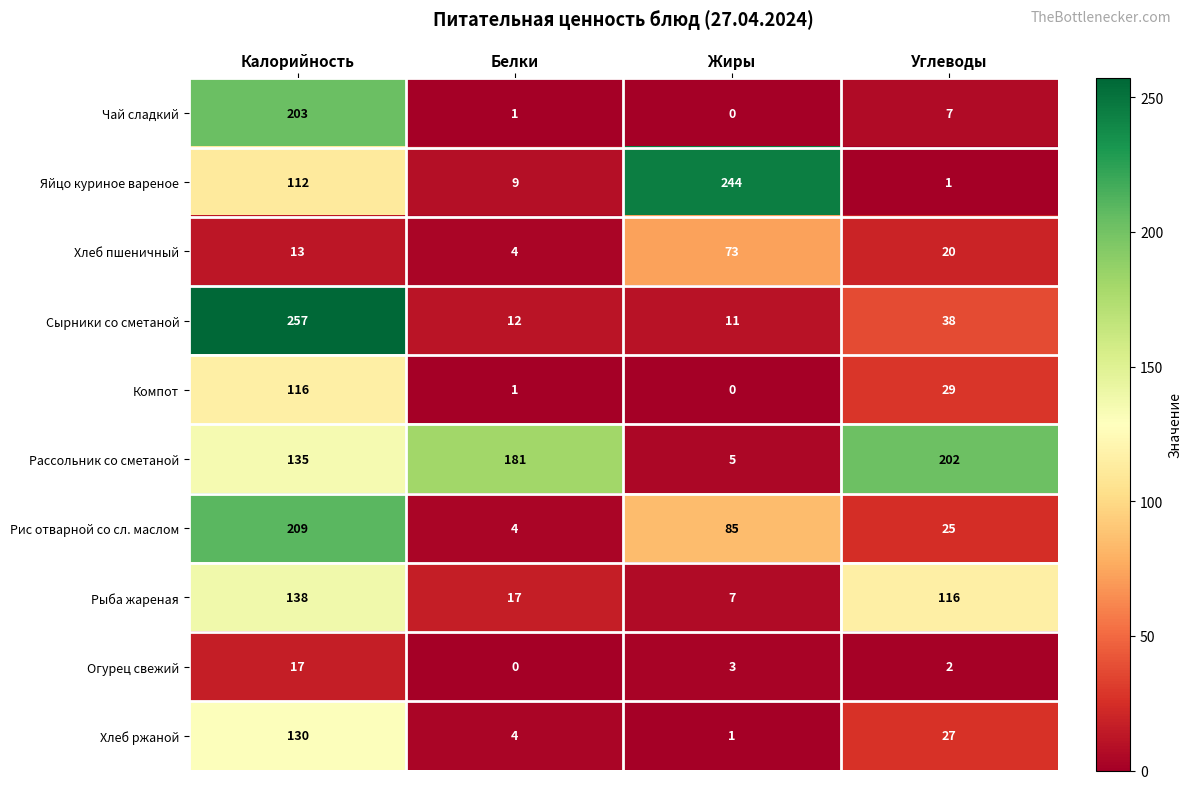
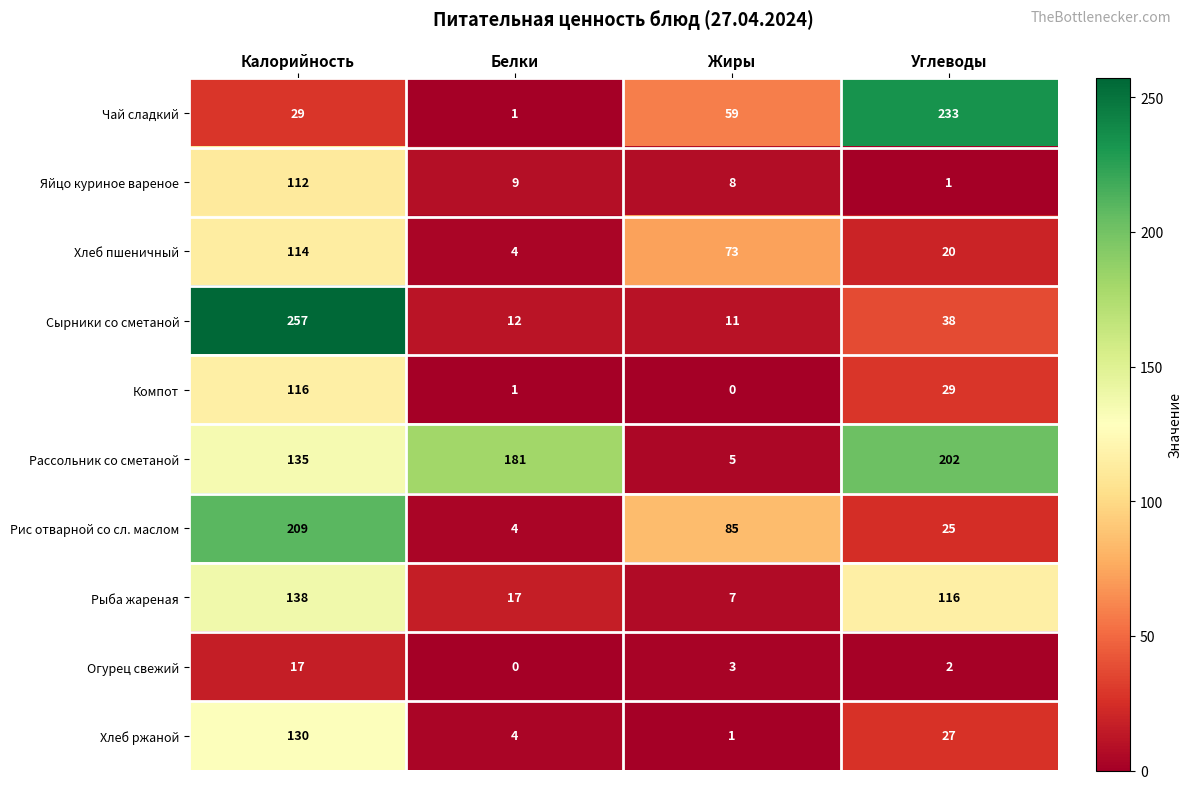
  {
    "Чай сладкий": {
-     "Калорийность": 203,
+     "Калорийность": 29,
      "Белки": 1,
-     "Жиры": 0,
-     "Углеводы": 7
+     "Жиры": 59,
+     "Углеводы": 233
    },
    "Яйцо куриное вареное": {
      "Калорийность": 112,
      "Белки": 9,
-     "Жиры": 244,
+     "Жиры": 8,
      "Углеводы": 1
    },
    "Хлеб пшеничный": {
-     "Калорийность": 13,
+     "Калорийность": 114,
      "Белки": 4,
      "Жиры": 73,
      "Углеводы": 20
    },
    "Сырники со сметаной": {
      "Калорийность": 257,
      "Белки": 12,
      "Жиры": 11,
      "Углеводы": 38
    },
    "Компот": {
      "Калорийность": 116,
      "Белки": 1,
      "Жиры": 0,
      "Углеводы": 29
    },
    "Рассольник со сметаной": {
      "Калорийность": 135,
      "Белки": 181,
      "Жиры": 5,
      "Углеводы": 202
    },
    "Рис отварной со сл. маслом": {
      "Калорийность": 209,
      "Белки": 4,
      "Жиры": 85,
      "Углеводы": 25
    },
    "Рыба жареная": {
      "Калорийность": 138,
      "Белки": 17,
      "Жиры": 7,
      "Углеводы": 116
    },
    "Огурец свежий": {
      "Калорийность": 17,
      "Белки": 0,
      "Жиры": 3,
      "Углеводы": 2
    },
    "Хлеб ржаной": {
      "Калорийность": 130,
      "Белки": 4,
      "Жиры": 1,
      "Углеводы": 27
    }
  }
